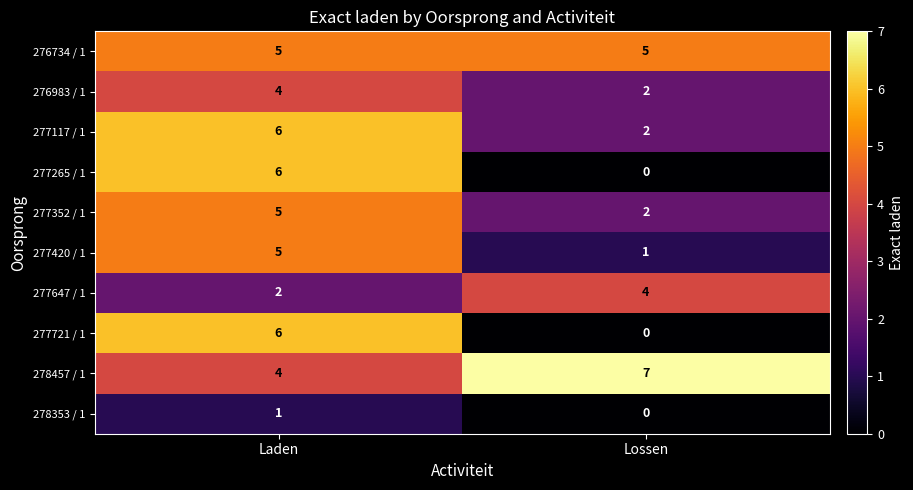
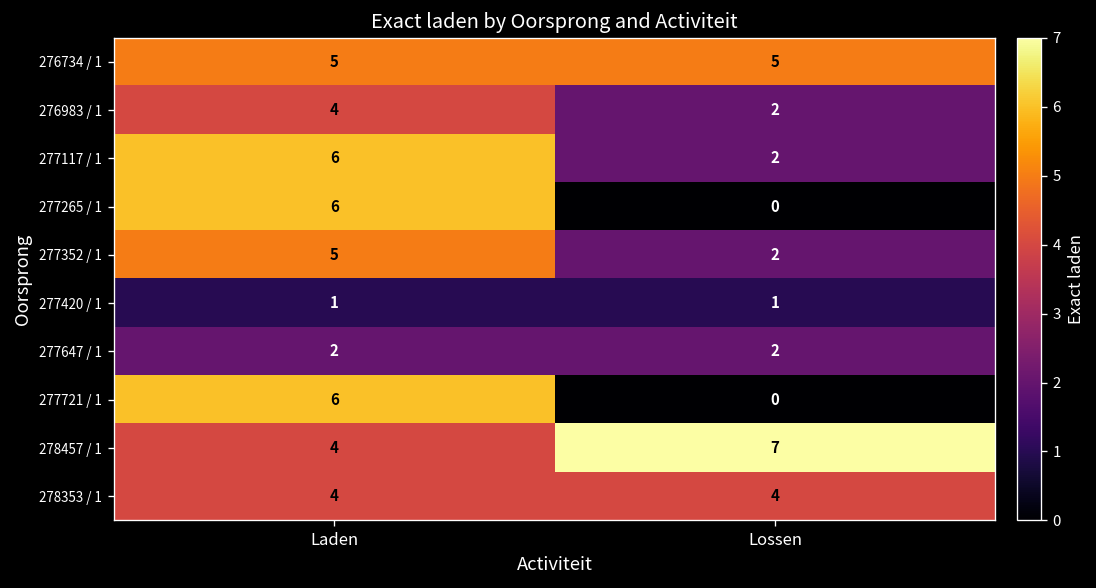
  {
    "276734 / 1": {
      "Laden": 5,
      "Lossen": 5
    },
    "276983 / 1": {
      "Laden": 4,
      "Lossen": 2
    },
    "277117 / 1": {
      "Laden": 6,
      "Lossen": 2
    },
    "277265 / 1": {
      "Laden": 6,
      "Lossen": 0
    },
    "277352 / 1": {
      "Laden": 5,
      "Lossen": 2
    },
    "277420 / 1": {
-     "Laden": 5,
+     "Laden": 1,
      "Lossen": 1
    },
    "277647 / 1": {
      "Laden": 2,
-     "Lossen": 4
+     "Lossen": 2
    },
    "277721 / 1": {
      "Laden": 6,
      "Lossen": 0
    },
    "278457 / 1": {
      "Laden": 4,
      "Lossen": 7
    },
    "278353 / 1": {
-     "Laden": 1,
-     "Lossen": 0
+     "Laden": 4,
+     "Lossen": 4
    }
  }
